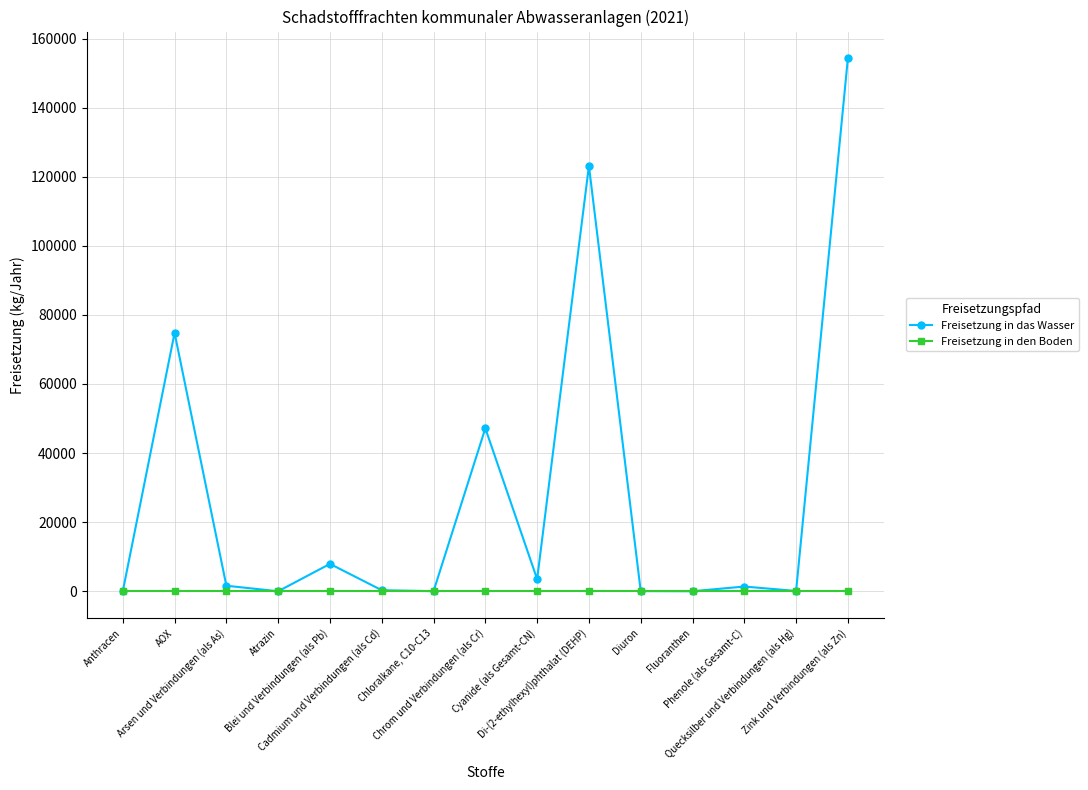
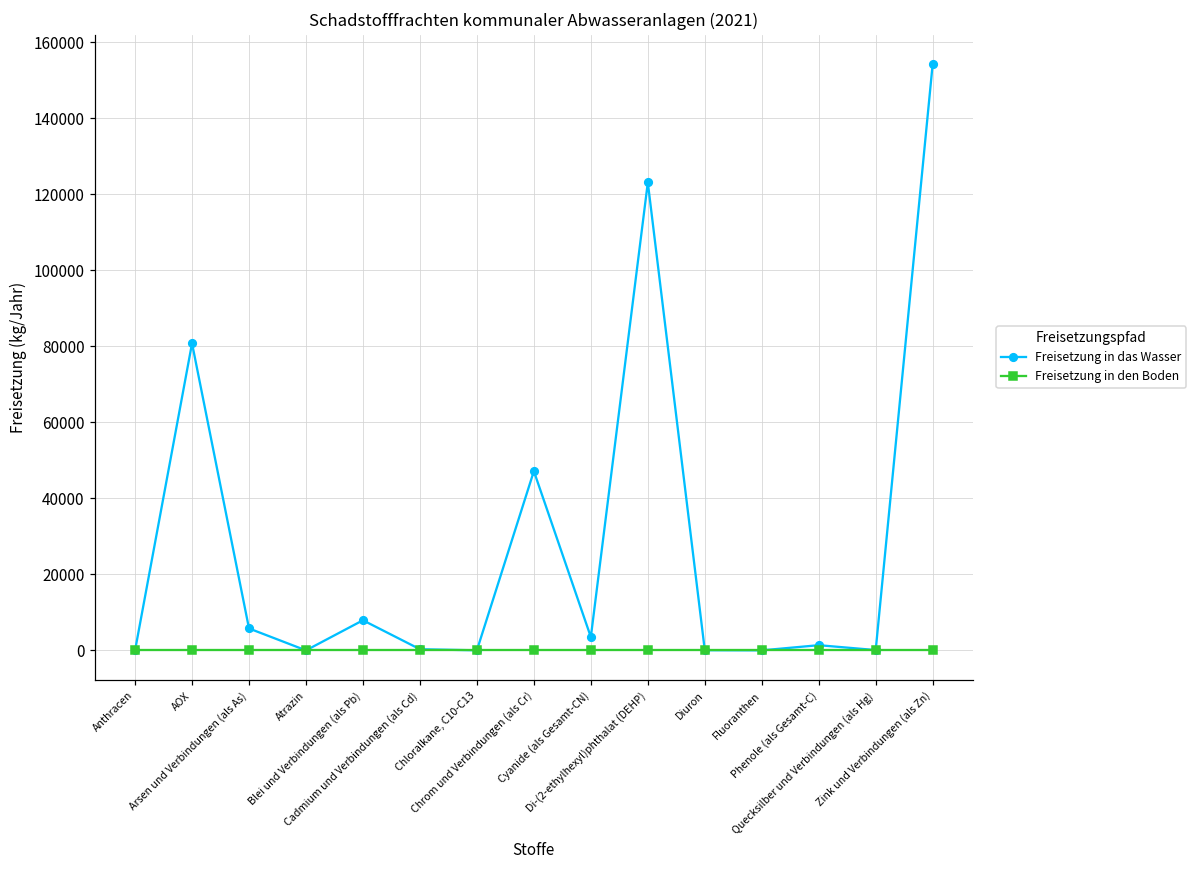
  {
    "Freisetzung in das Wasser": {
-     "AOX": 75000,
-     "Arsen und Verbindungen (als As)": 2000,
+     "AOX": 81000,
+     "Arsen und Verbindungen (als As)": 6000,
      "Blei und Verbindungen (als Pb)": 8000,
      "Chrom und Verbindungen (als Cr)": 47000,
      "Cyanide (als Gesamt-CN)": 4000,
      "Di-(2-ethylhexyl)phthalat (DEHP)": 123000,
      "Phenole (als Gesamt-C)": 1000,
      "Zink und Verbindungen (als Zn)": 154000
    },
    "Freisetzung in den Boden": {
      "AOX": 0,
      "Arsen und Verbindungen (als As)": 0,
      "Blei und Verbindungen (als Pb)": 0,
      "Chrom und Verbindungen (als Cr)": 0,
      "Cyanide (als Gesamt-CN)": 0,
      "Di-(2-ethylhexyl)phthalat (DEHP)": 0,
      "Phenole (als Gesamt-C)": 0,
      "Zink und Verbindungen (als Zn)": 0
    }
  }
